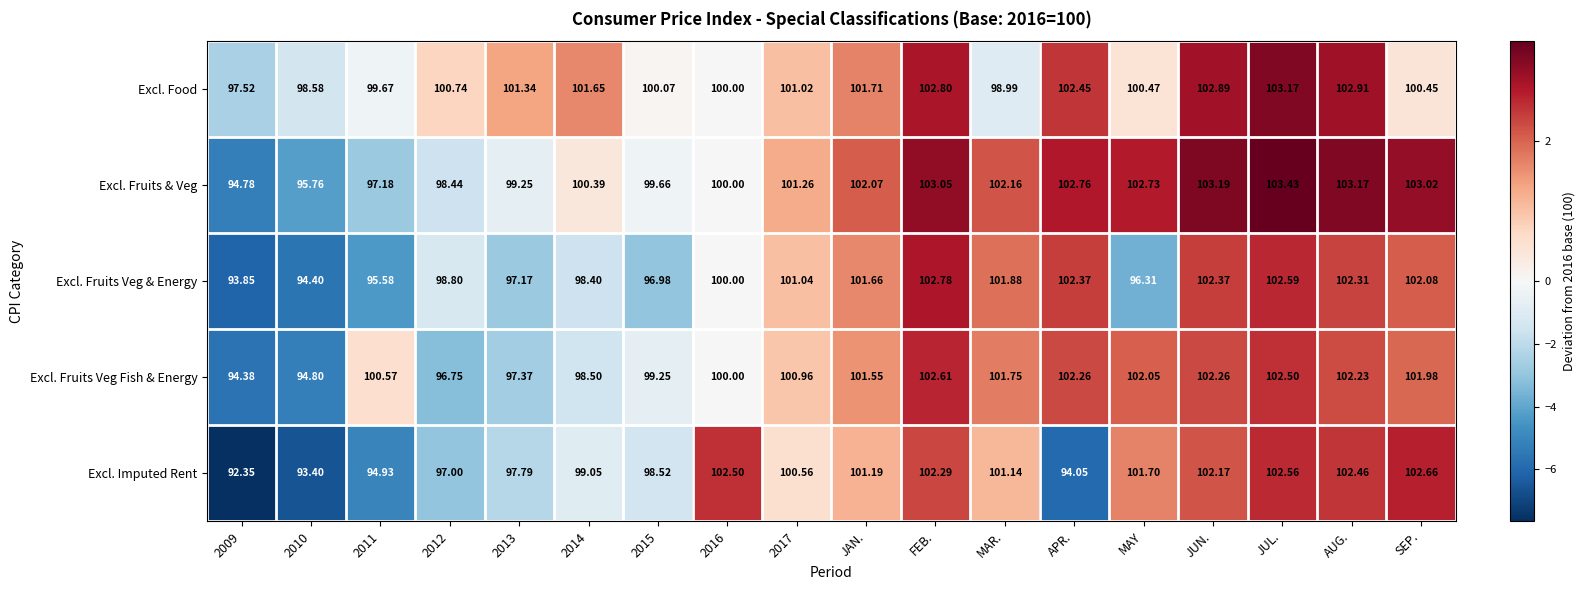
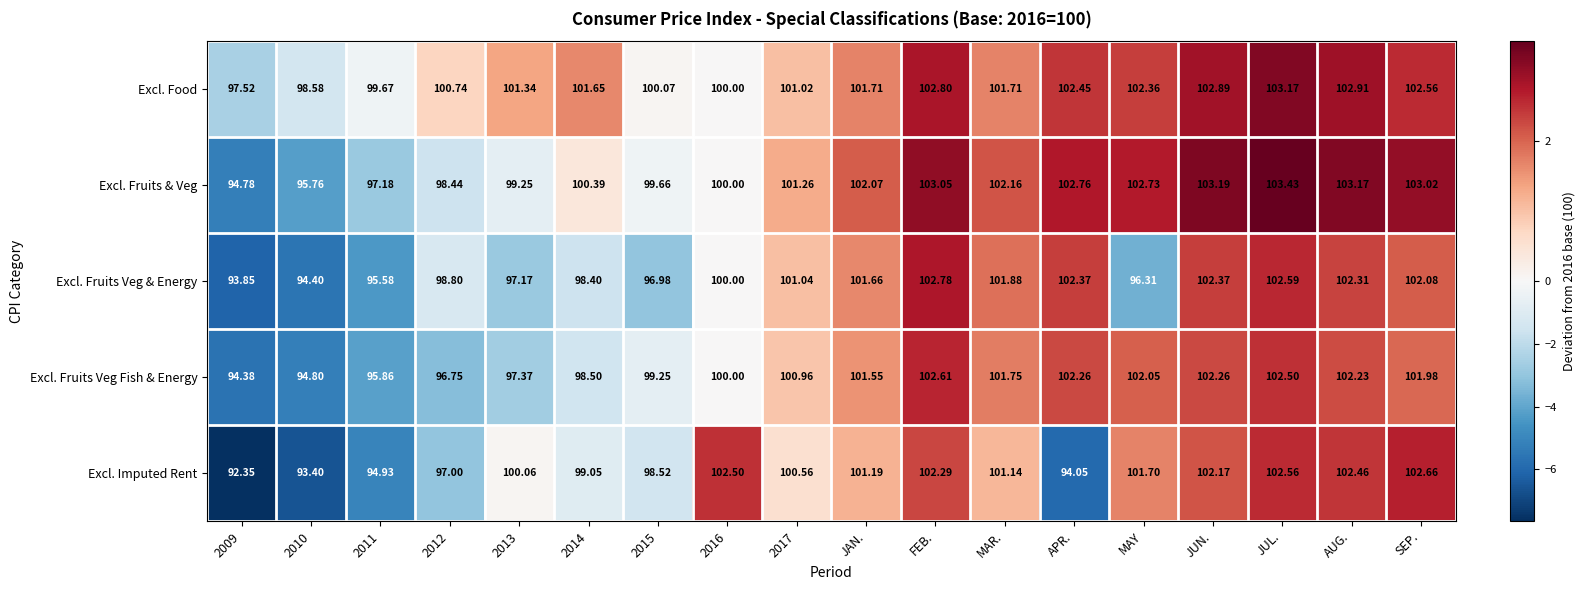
  {
    "Excl. Food": {
      "2009": 97.52,
      "2010": 98.58,
      "2011": 99.67,
      "2012": 100.74,
      "2013": 101.34,
      "2014": 101.65,
      "2015": 100.07,
      "2016": 100.00,
      "2017": 101.02,
      "JAN.": 101.71,
      "FEB.": 102.80,
-     "MAR.": 98.99,
+     "MAR.": 101.71,
      "APR.": 102.45,
-     "MAY": 100.47,
+     "MAY": 102.36,
      "JUN.": 102.89,
      "JUL.": 103.17,
      "AUG.": 102.91,
-     "SEP.": 100.45
+     "SEP.": 102.56
    },
    "Excl. Fruits & Veg": {
      "2009": 94.78,
      "2010": 95.76,
      "2011": 97.18,
      "2012": 98.44,
      "2013": 99.25,
      "2014": 100.39,
      "2015": 99.66,
      "2016": 100.00,
      "2017": 101.26,
      "JAN.": 102.07,
      "FEB.": 103.05,
      "MAR.": 102.16,
      "APR.": 102.76,
      "MAY": 102.73,
      "JUN.": 103.19,
      "JUL.": 103.43,
      "AUG.": 103.17,
      "SEP.": 103.02
    },
    "Excl. Fruits Veg & Energy": {
      "2009": 93.85,
      "2010": 94.40,
      "2011": 95.58,
      "2012": 98.80,
      "2013": 97.17,
      "2014": 98.40,
      "2015": 96.98,
      "2016": 100.00,
      "2017": 101.04,
      "JAN.": 101.66,
      "FEB.": 102.78,
      "MAR.": 101.88,
      "APR.": 102.37,
      "MAY": 96.31,
      "JUN.": 102.37,
      "JUL.": 102.59,
      "AUG.": 102.31,
      "SEP.": 102.08
    },
    "Excl. Fruits Veg Fish & Energy": {
      "2009": 94.38,
      "2010": 94.80,
-     "2011": 100.57,
+     "2011": 95.86,
      "2012": 96.75,
      "2013": 97.37,
      "2014": 98.50,
      "2015": 99.25,
      "2016": 100.00,
      "2017": 100.96,
      "JAN.": 101.55,
      "FEB.": 102.61,
      "MAR.": 101.75,
      "APR.": 102.26,
      "MAY": 102.05,
      "JUN.": 102.26,
      "JUL.": 102.50,
      "AUG.": 102.23,
      "SEP.": 101.98
    },
    "Excl. Imputed Rent": {
      "2009": 92.35,
      "2010": 93.40,
      "2011": 94.93,
      "2012": 97.00,
-     "2013": 97.79,
+     "2013": 100.06,
      "2014": 99.05,
      "2015": 98.52,
      "2016": 102.50,
      "2017": 100.56,
      "JAN.": 101.19,
      "FEB.": 102.29,
      "MAR.": 101.14,
      "APR.": 94.05,
      "MAY": 101.70,
      "JUN.": 102.17,
      "JUL.": 102.56,
      "AUG.": 102.46,
      "SEP.": 102.66
    }
  }
